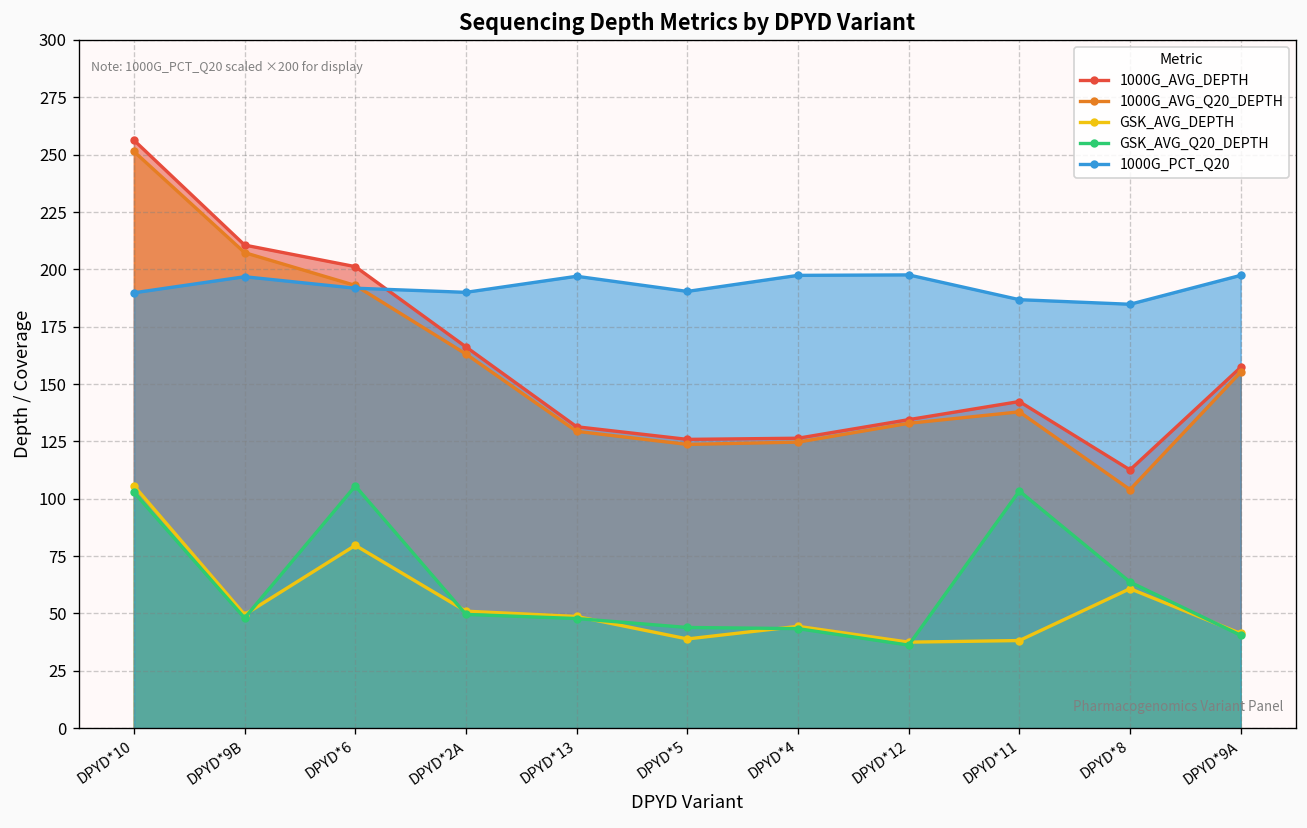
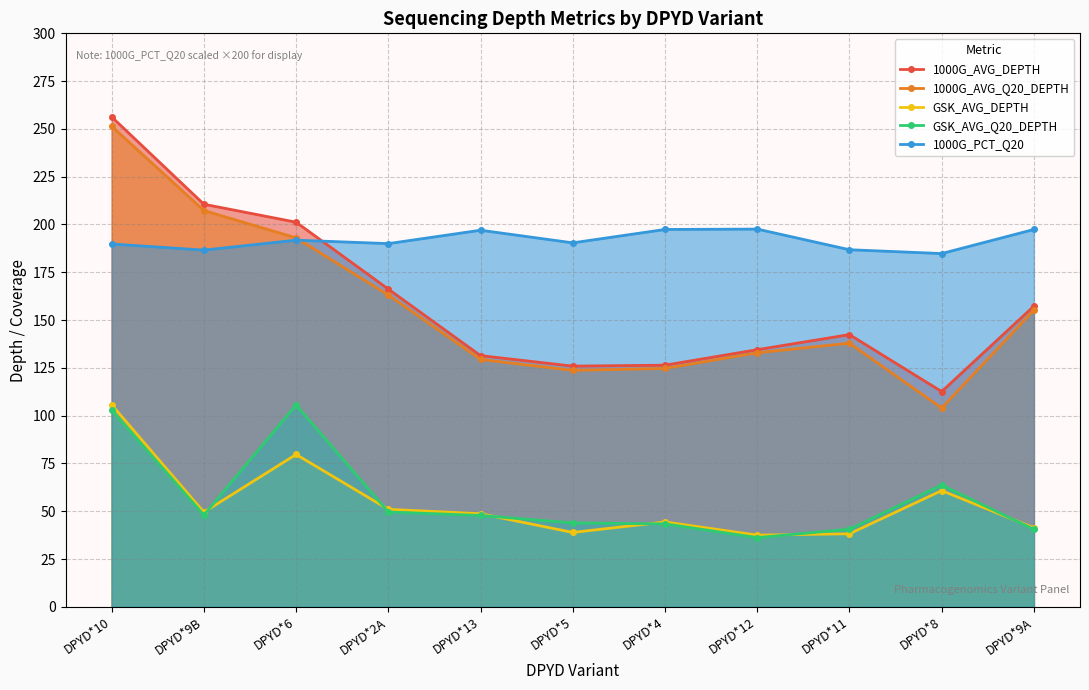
  {
    "GSK_AVG_DEPTH": {
      "DPYD*10": 106,
      "DPYD*9B": 50,
      "DPYD*6": 80,
      "DPYD*2A": 51,
      "DPYD*5": 39,
      "DPYD*11": 38,
      "DPYD*8": 61
    },
    "GSK_AVG_Q20_DEPTH": {
      "DPYD*10": 103,
      "DPYD*9B": 48,
      "DPYD*6": 106,
      "DPYD*2A": 50,
      "DPYD*5": 44,
-     "DPYD*11": 103,
+     "DPYD*11": 41,
      "DPYD*8": 64
    },
    "1000G_PCT_Q20": {
      "DPYD*10": 190,
-     "DPYD*9B": 197,
+     "DPYD*9B": 187,
      "DPYD*2A": 190,
      "DPYD*13": 197,
      "DPYD*5": 190,
      "DPYD*4": 197,
      "DPYD*12": 198,
      "DPYD*11": 187,
      "DPYD*8": 185,
      "DPYD*9A": 197
    }
  }
